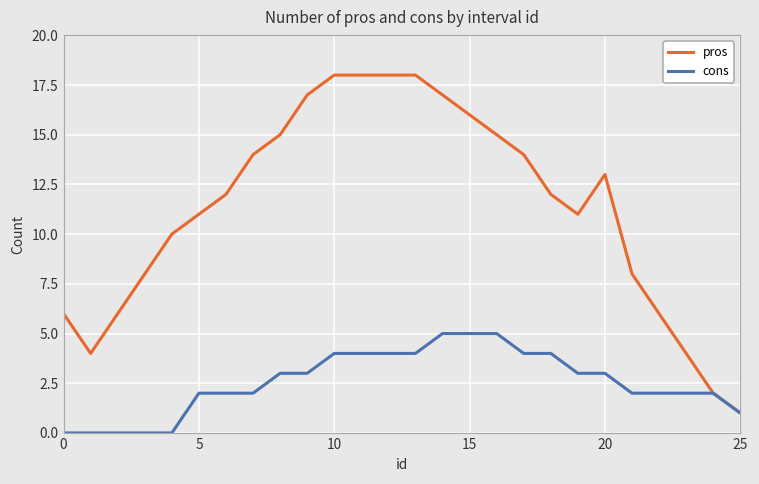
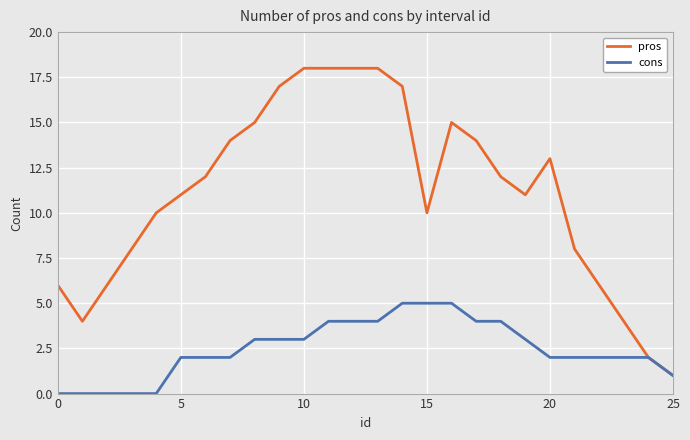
  {
    "pros": {
      "0": 6,
      "5": 11,
      "10": 18,
-     "15": 16,
+     "15": 10,
      "20": 13
    },
    "cons": {
      "0": 0,
      "5": 2,
-     "10": 4,
+     "10": 3,
      "15": 5,
-     "20": 3
+     "20": 2
    }
  }
